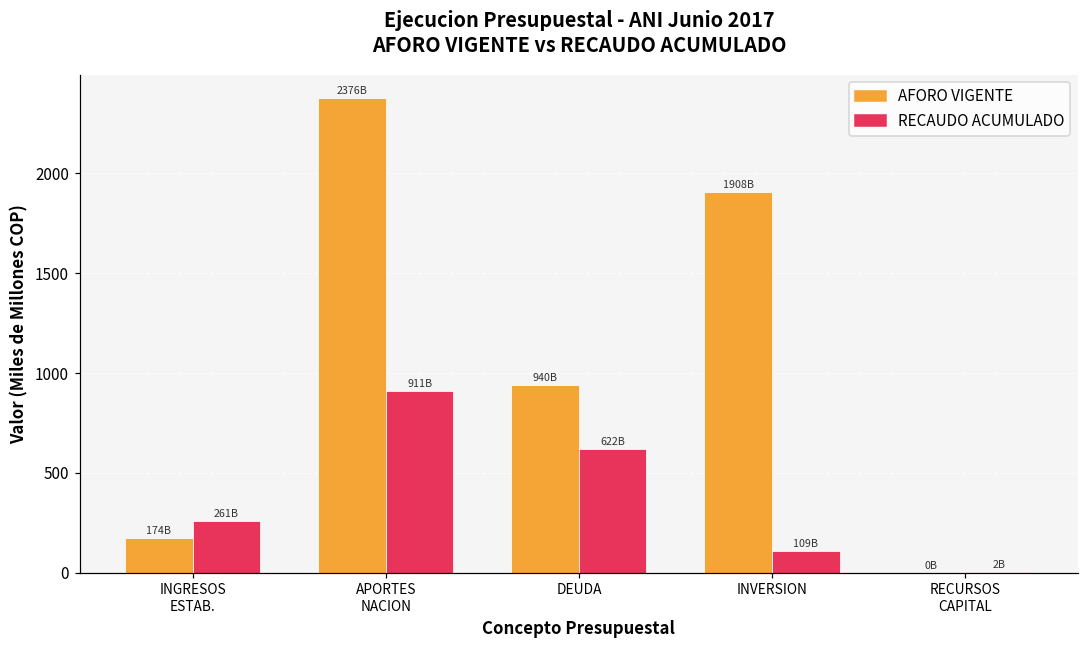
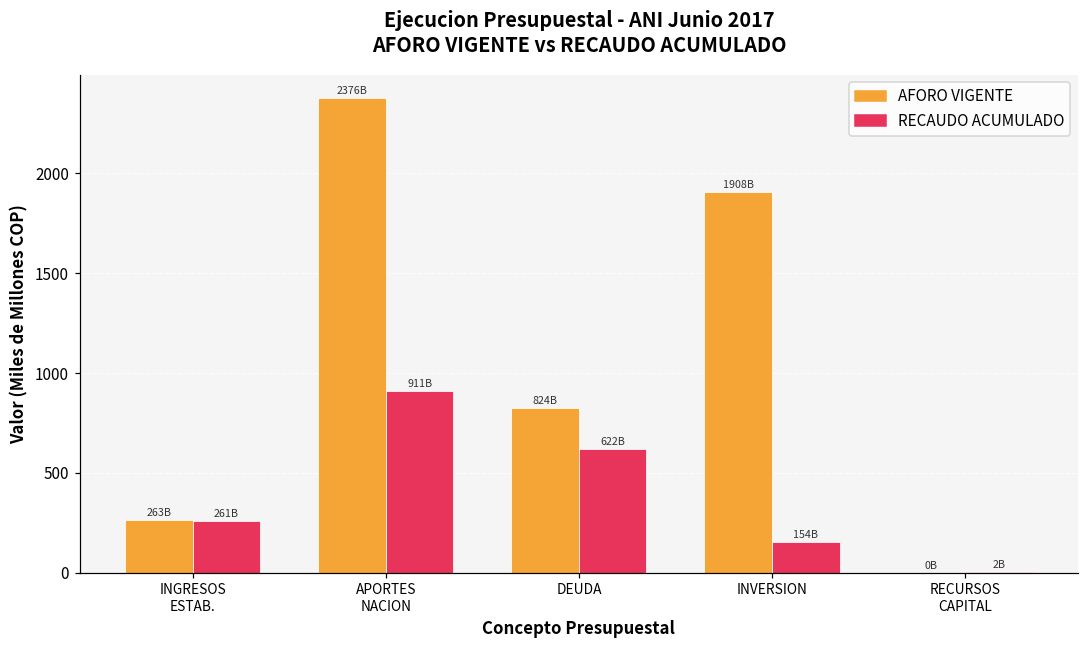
  {
    "AFORO VIGENTE": {
-     "INGRESOS ESTAB.": "174B",
+     "INGRESOS ESTAB.": "263B",
      "APORTES NACION": "2376B",
-     "DEUDA": "940B",
+     "DEUDA": "824B",
      "INVERSION": "1908B",
      "RECURSOS CAPITAL": "0B"
    },
    "RECAUDO ACUMULADO": {
      "INGRESOS ESTAB.": "261B",
      "APORTES NACION": "911B",
      "DEUDA": "622B",
-     "INVERSION": "109B",
+     "INVERSION": "154B",
      "RECURSOS CAPITAL": "2B"
    }
  }
